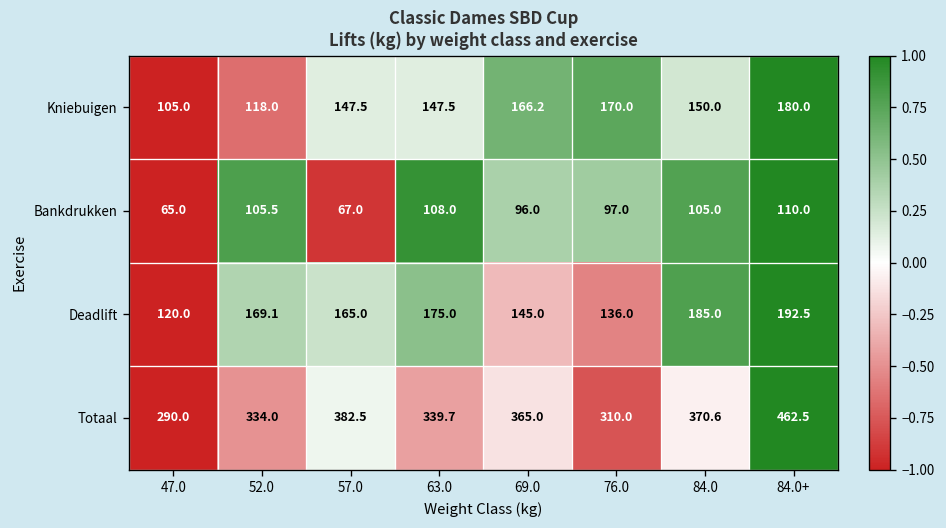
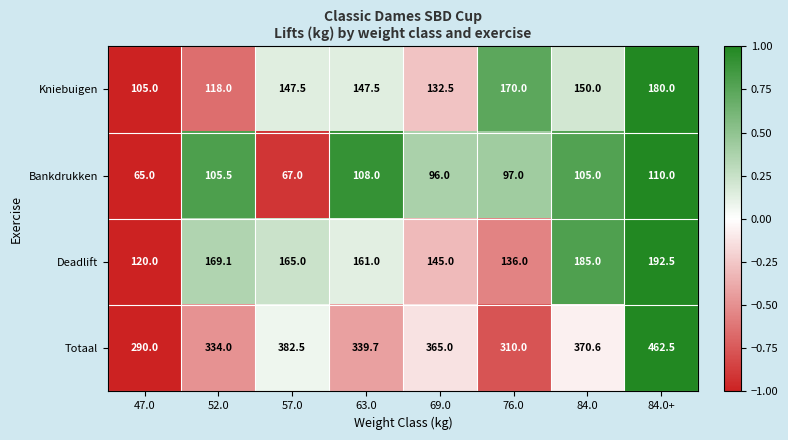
  {
    "Kniebuigen": {
      "47.0": 105.0,
      "52.0": 118.0,
      "57.0": 147.5,
      "63.0": 147.5,
-     "69.0": 166.2,
+     "69.0": 132.5,
      "76.0": 170.0,
      "84.0": 150.0,
      "84.0+": 180.0
    },
    "Bankdrukken": {
      "47.0": 65.0,
      "52.0": 105.5,
      "57.0": 67.0,
      "63.0": 108.0,
      "69.0": 96.0,
      "76.0": 97.0,
      "84.0": 105.0,
      "84.0+": 110.0
    },
    "Deadlift": {
      "47.0": 120.0,
      "52.0": 169.1,
      "57.0": 165.0,
-     "63.0": 175.0,
+     "63.0": 161.0,
      "69.0": 145.0,
      "76.0": 136.0,
      "84.0": 185.0,
      "84.0+": 192.5
    },
    "Totaal": {
      "47.0": 290.0,
      "52.0": 334.0,
      "57.0": 382.5,
      "63.0": 339.7,
      "69.0": 365.0,
      "76.0": 310.0,
      "84.0": 370.6,
      "84.0+": 462.5
    }
  }
